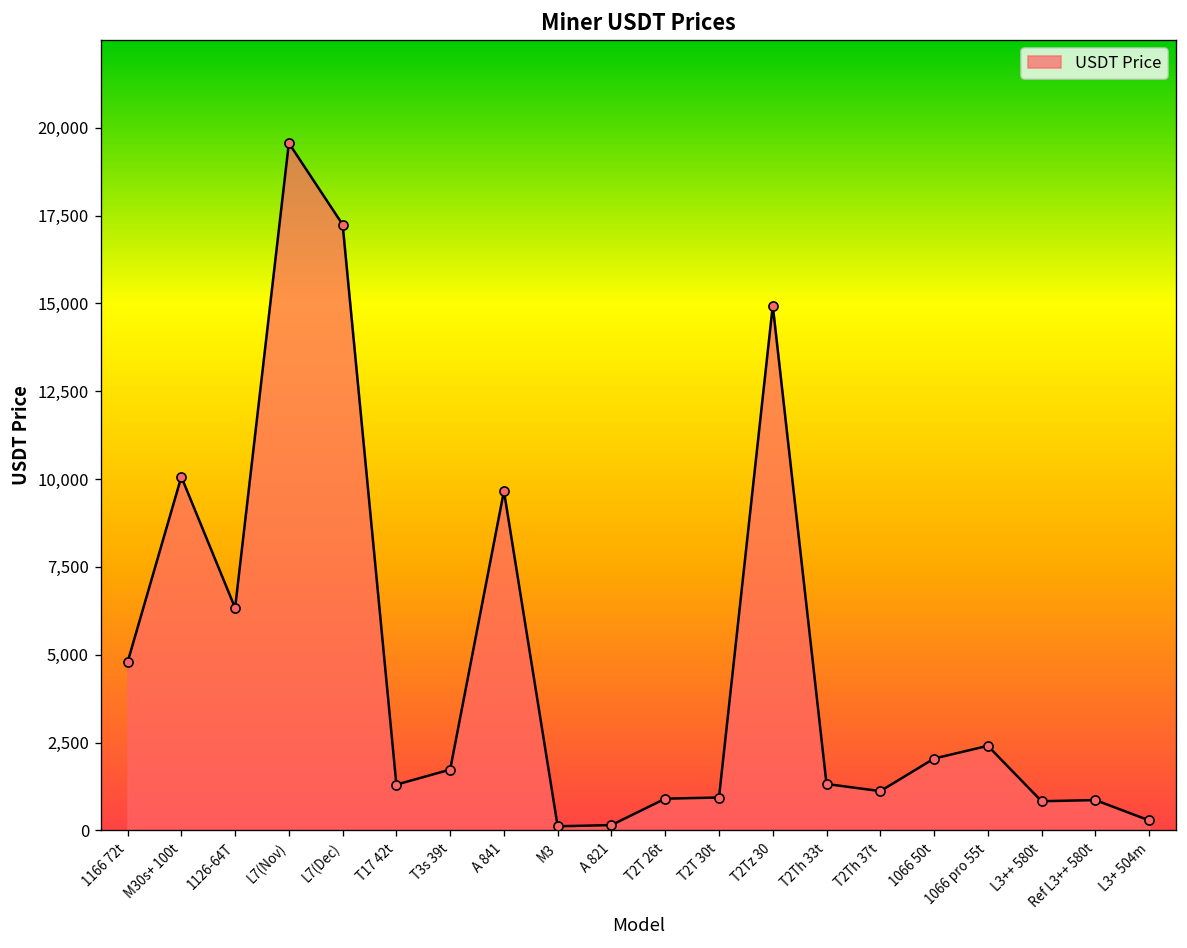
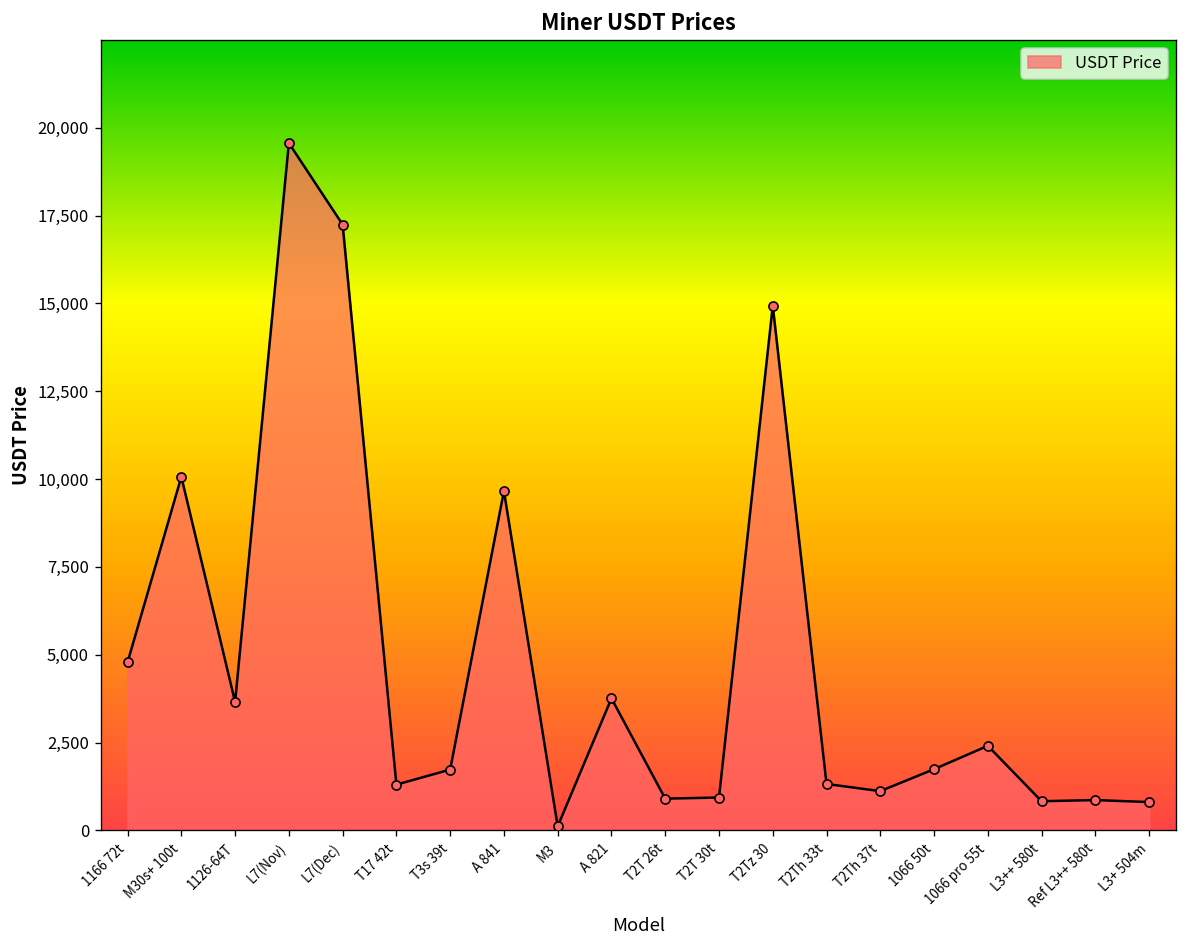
  {
    "1166 72t": "4,800",
    "M30s+ 100t": "10,100",
-   "1126-64T": "6,300",
+   "1126-64T": "3,700",
    "L7(Nov)": "19,600",
    "L7(Dec)": "17,200",
    "T17 42t": "1,300",
    "T3s 39t": "1,700",
    "A 841": "9,700",
    "M3": "100",
-   "A 821": "100",
+   "A 821": "3,800",
    "T2T 26t": "900",
    "T2T 30t": "900",
    "T2Tz 30": "14,900",
    "T2Th 33t": "1,300",
    "T2Th 37t": "1,100",
-   "1066 50t": "2,000",
+   "1066 50t": "1,700",
    "1066 pro 55t": "2,400",
    "L3++ 580t": "800",
    "Ref L3++ 580t": "900",
-   "L3+ 504m": "300"
+   "L3+ 504m": "800"
  }
